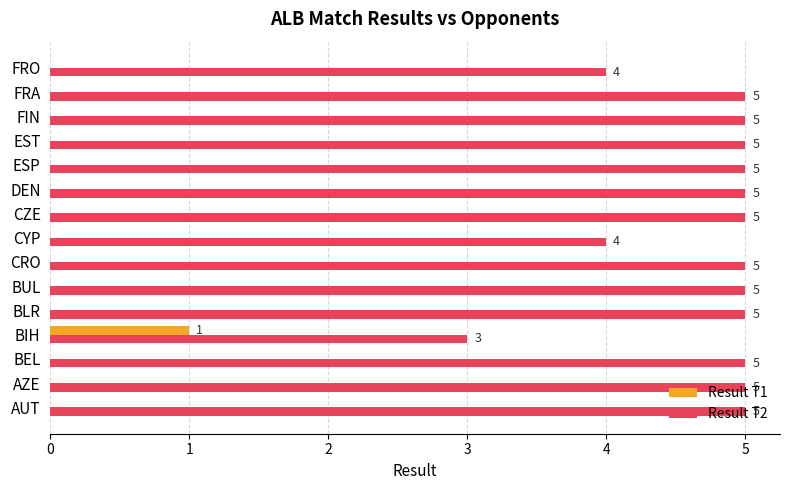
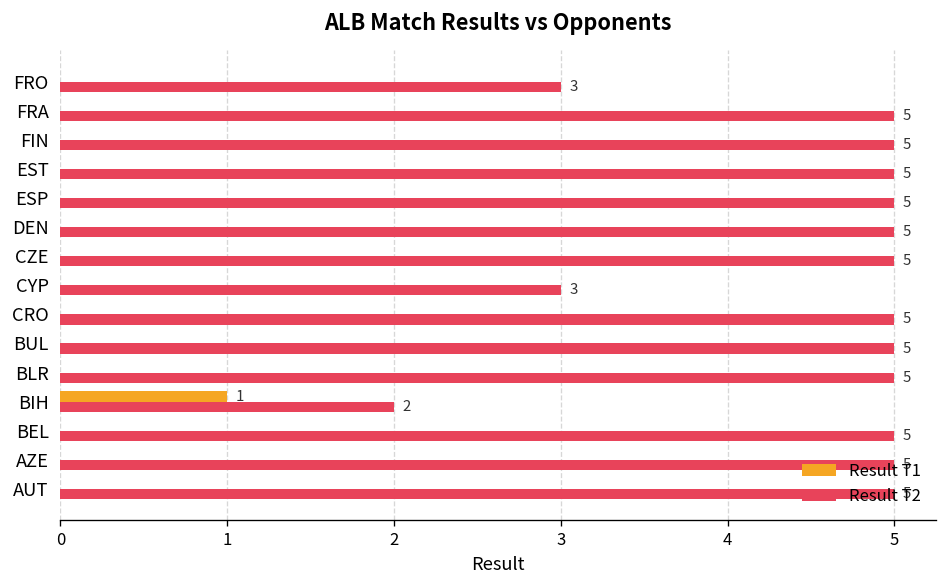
  {
    "Result T1": {
      "BIH": 1
    },
    "Result T2": {
-     "FRO": 4,
+     "FRO": 3,
      "FRA": 5,
      "FIN": 5,
      "EST": 5,
      "ESP": 5,
      "DEN": 5,
      "CZE": 5,
-     "CYP": 4,
+     "CYP": 3,
      "CRO": 5,
      "BUL": 5,
      "BLR": 5,
-     "BIH": 3,
+     "BIH": 2,
      "BEL": 5,
      "AZE": 5,
      "AUT": 5
    }
  }
